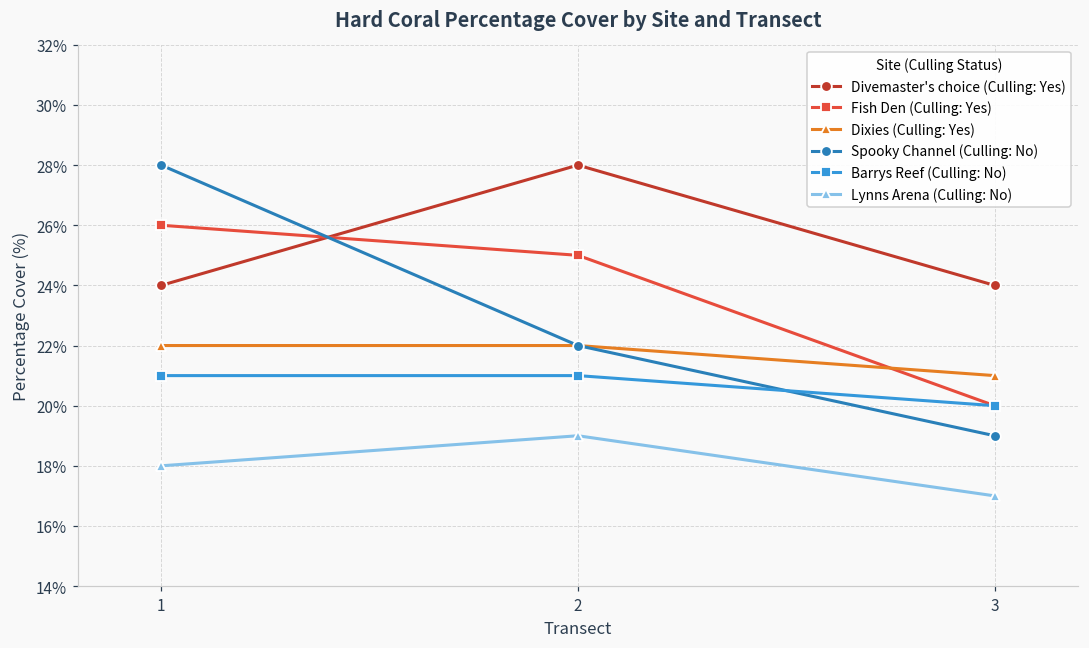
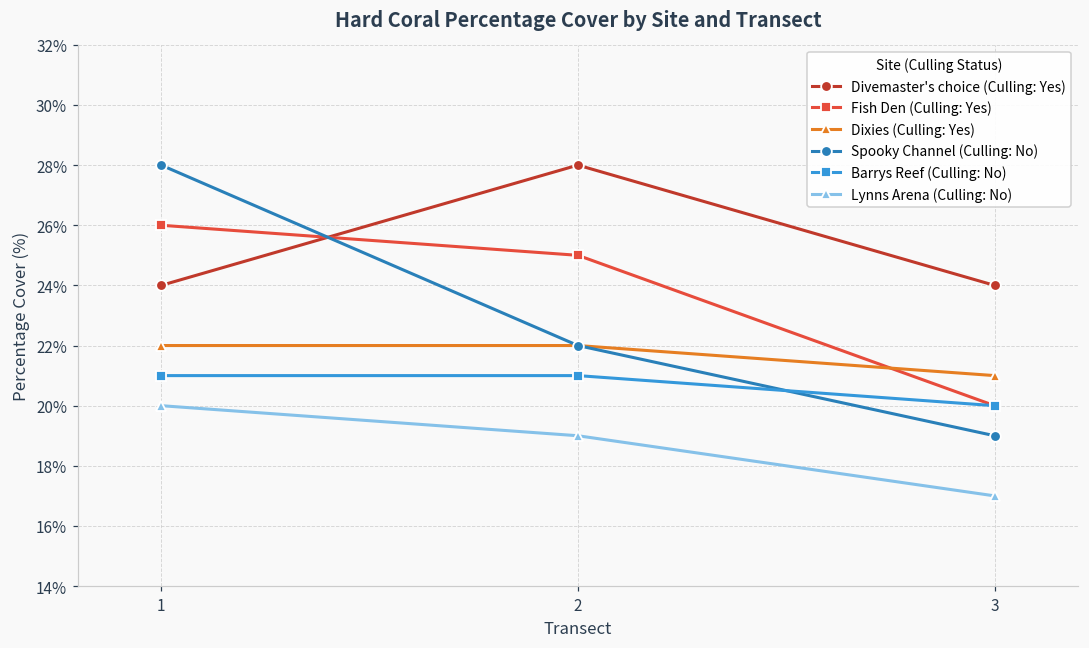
  {
    "Lynns Arena (Culling: No)": {
-     "1": "18%",
+     "1": "20%",
      "2": "19%",
      "3": "17%"
    }
  }
